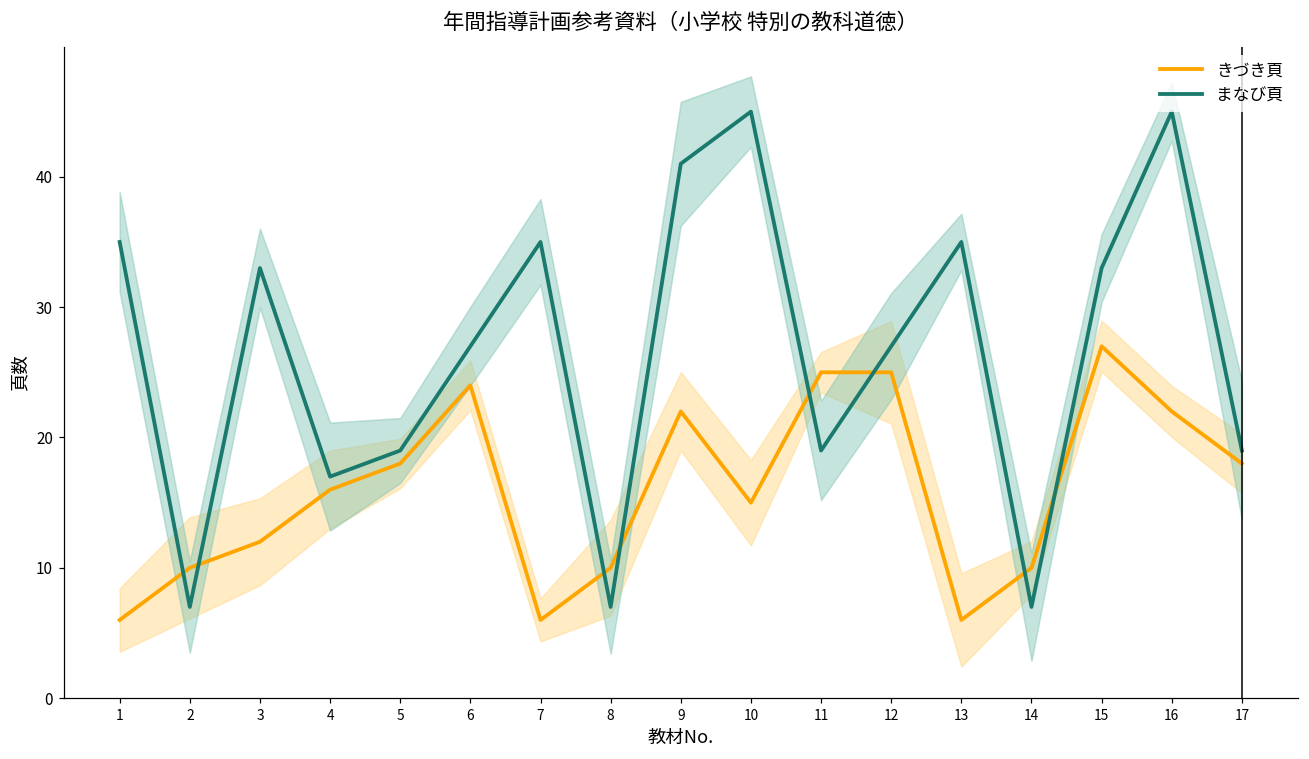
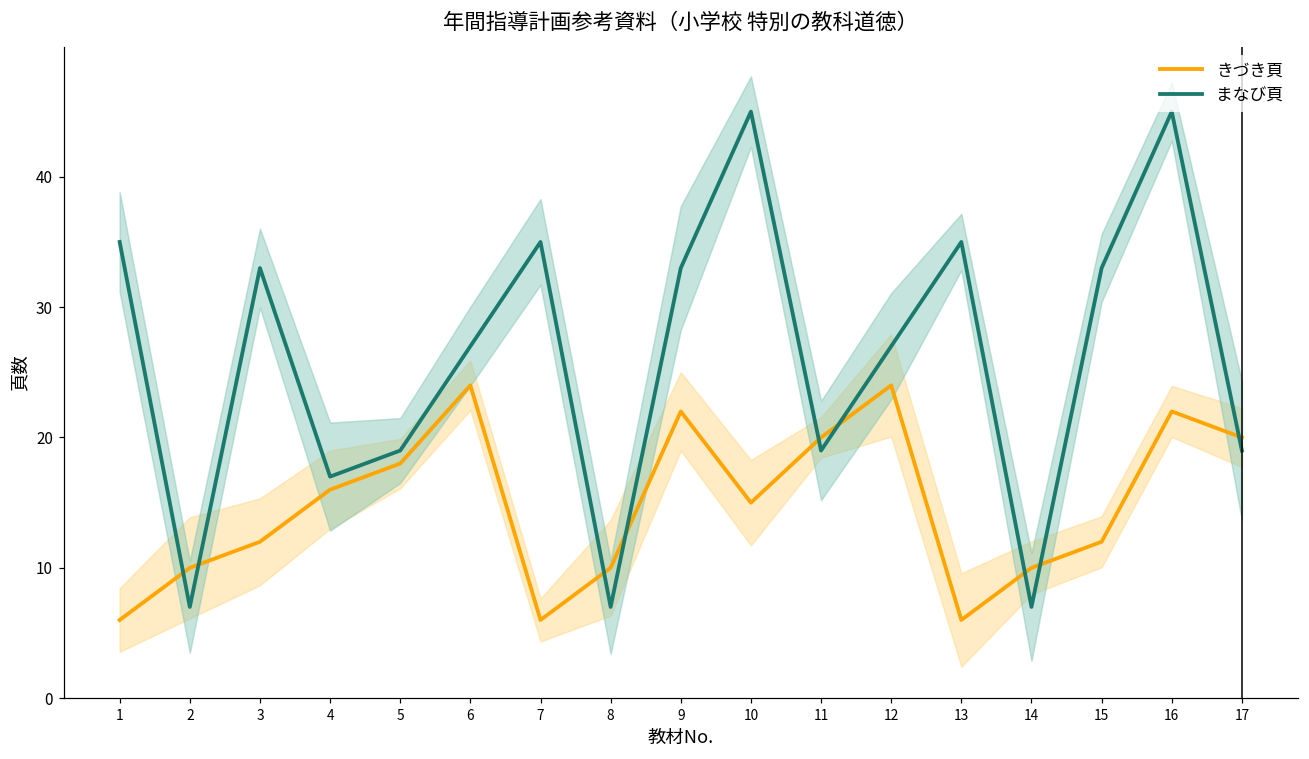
  {
    "きづき頁": {
      "1": 6,
      "2": 10,
      "3": 12,
      "4": 16,
      "5": 18,
      "6": 24,
      "7": 6,
      "8": 10,
      "9": 22,
      "10": 15,
-     "11": 25,
-     "12": 25,
+     "11": 20,
+     "12": 24,
      "13": 6,
      "14": 10,
-     "15": 27,
+     "15": 12,
      "16": 22,
-     "17": 18
+     "17": 20
    },
    "まなび頁": {
      "1": 35,
      "2": 7,
      "3": 33,
      "4": 17,
      "5": 19,
      "6": 27,
      "7": 35,
      "8": 7,
-     "9": 41,
+     "9": 33,
      "10": 45,
      "11": 19,
      "12": 27,
      "13": 35,
      "14": 7,
      "15": 33,
      "17": 19
    }
  }
